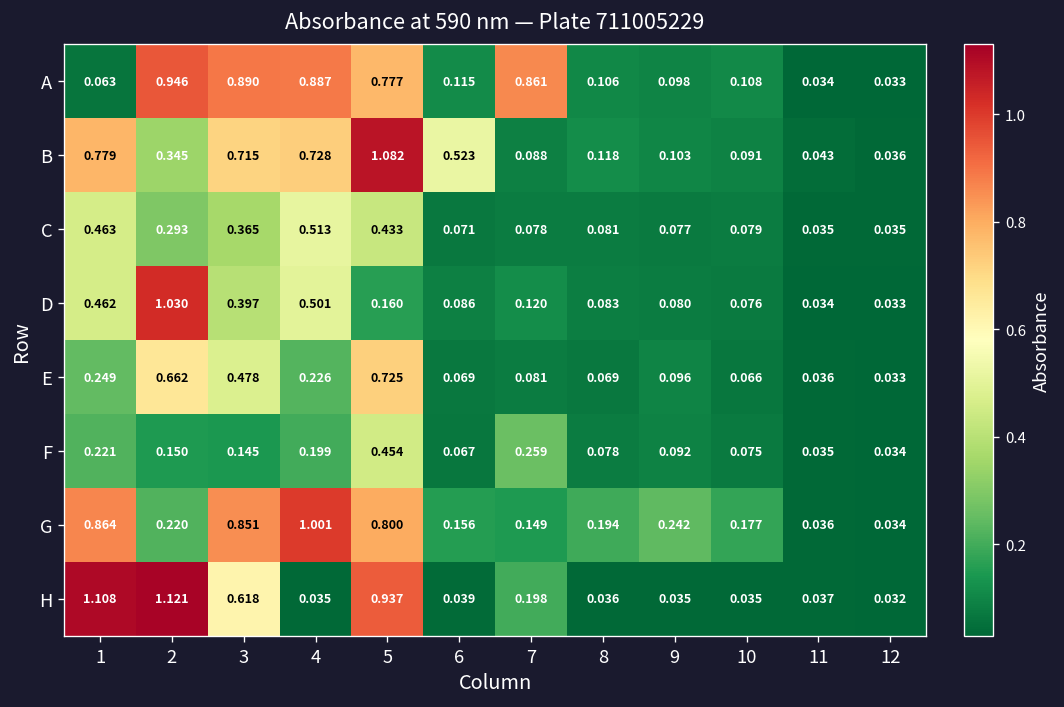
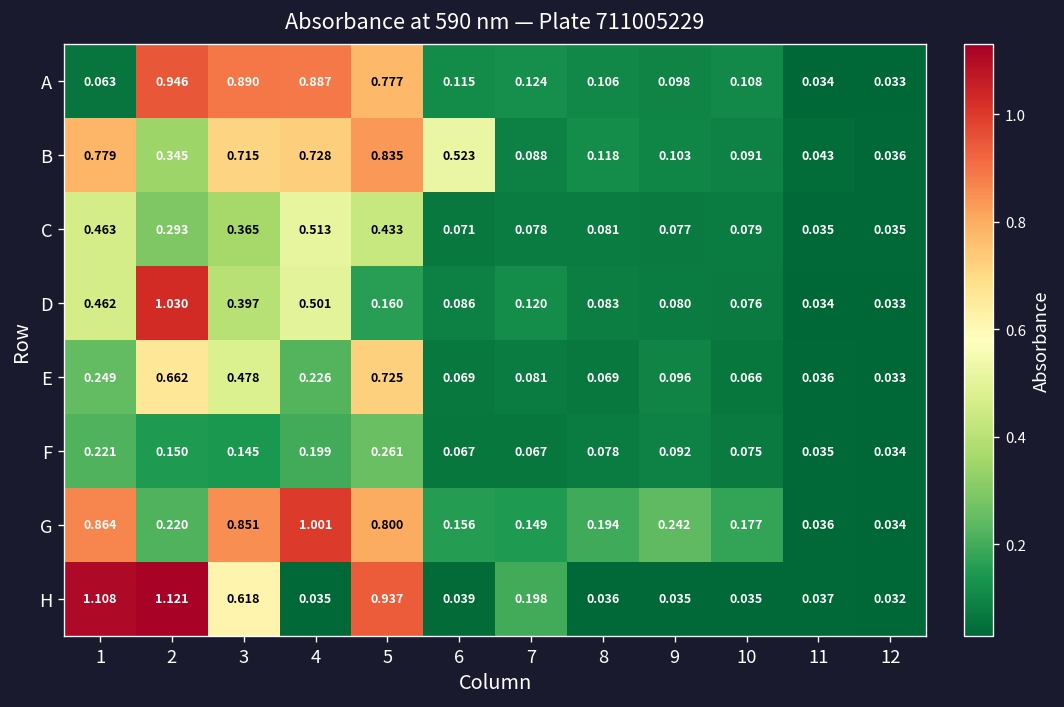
  {
    "A": {
      "1": 0.063,
      "2": 0.946,
      "3": 0.890,
      "4": 0.887,
      "5": 0.777,
      "6": 0.115,
-     "7": 0.861,
+     "7": 0.124,
      "8": 0.106,
      "9": 0.098,
      "10": 0.108,
      "11": 0.034,
      "12": 0.033
    },
    "B": {
      "1": 0.779,
      "2": 0.345,
      "3": 0.715,
      "4": 0.728,
-     "5": 1.082,
+     "5": 0.835,
      "6": 0.523,
      "7": 0.088,
      "8": 0.118,
      "9": 0.103,
      "10": 0.091,
      "11": 0.043,
      "12": 0.036
    },
    "C": {
      "1": 0.463,
      "2": 0.293,
      "3": 0.365,
      "4": 0.513,
      "5": 0.433,
      "6": 0.071,
      "7": 0.078,
      "8": 0.081,
      "9": 0.077,
      "10": 0.079,
      "11": 0.035,
      "12": 0.035
    },
    "D": {
      "1": 0.462,
      "2": 1.030,
      "3": 0.397,
      "4": 0.501,
      "5": 0.160,
      "6": 0.086,
      "7": 0.120,
      "8": 0.083,
      "9": 0.080,
      "10": 0.076,
      "11": 0.034,
      "12": 0.033
    },
    "E": {
      "1": 0.249,
      "2": 0.662,
      "3": 0.478,
      "4": 0.226,
      "5": 0.725,
      "6": 0.069,
      "7": 0.081,
      "8": 0.069,
      "9": 0.096,
      "10": 0.066,
      "11": 0.036,
      "12": 0.033
    },
    "F": {
      "1": 0.221,
      "2": 0.150,
      "3": 0.145,
      "4": 0.199,
-     "5": 0.454,
+     "5": 0.261,
      "6": 0.067,
-     "7": 0.259,
+     "7": 0.067,
      "8": 0.078,
      "9": 0.092,
      "10": 0.075,
      "11": 0.035,
      "12": 0.034
    },
    "G": {
      "1": 0.864,
      "2": 0.220,
      "3": 0.851,
      "4": 1.001,
      "5": 0.800,
      "6": 0.156,
      "7": 0.149,
      "8": 0.194,
      "9": 0.242,
      "10": 0.177,
      "11": 0.036,
      "12": 0.034
    },
    "H": {
      "1": 1.108,
      "2": 1.121,
      "3": 0.618,
      "4": 0.035,
      "5": 0.937,
      "6": 0.039,
      "7": 0.198,
      "8": 0.036,
      "9": 0.035,
      "10": 0.035,
      "11": 0.037,
      "12": 0.032
    }
  }
